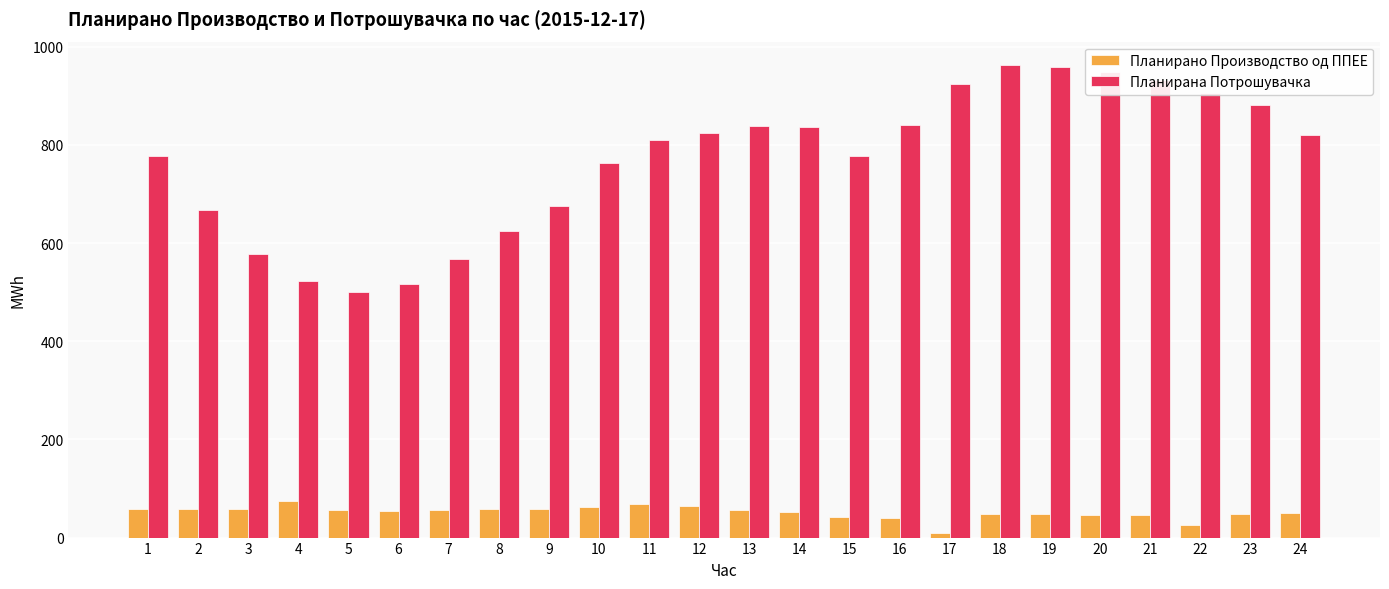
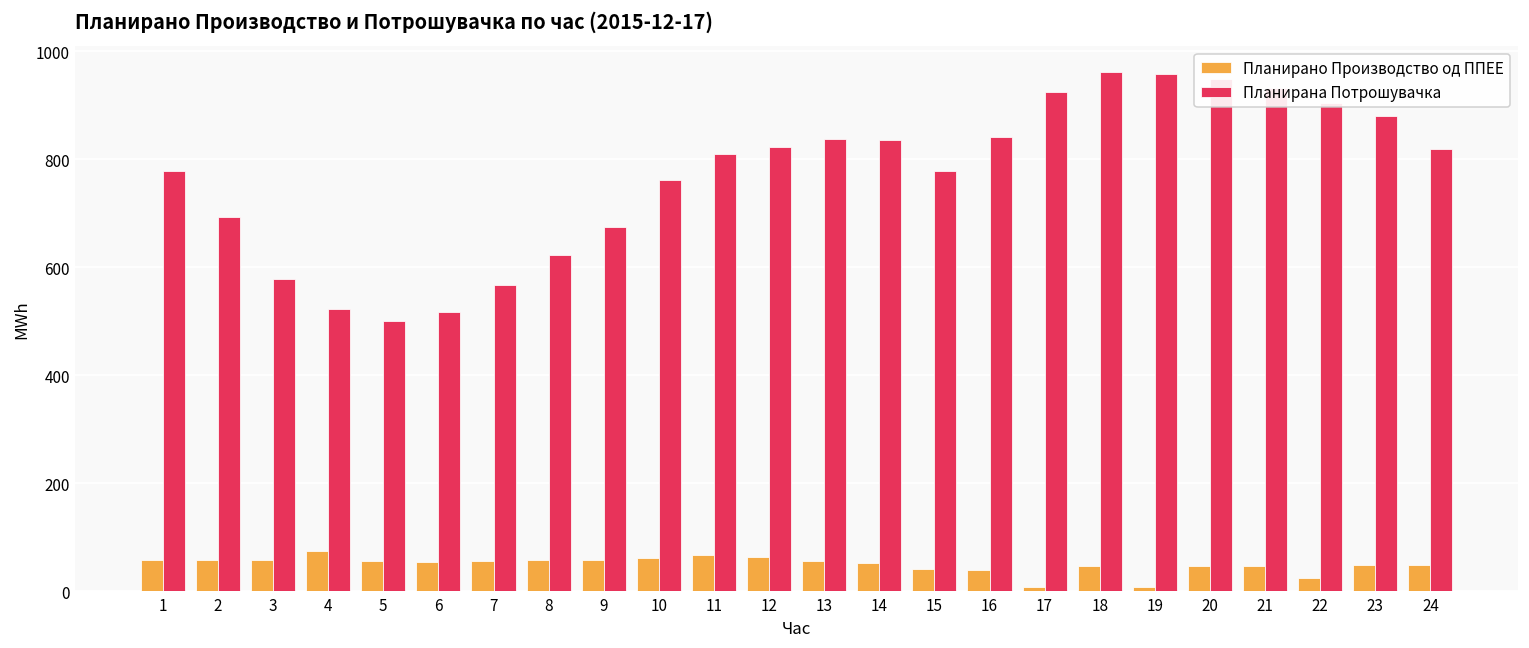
  {
    "Планирано Производство од ППЕЕ": {
      "1": 60,
      "2": 60,
      "3": 60,
      "4": 70,
      "5": 60,
      "6": 50,
      "7": 60,
      "8": 60,
      "9": 60,
      "10": 60,
      "11": 70,
      "12": 60,
      "13": 60,
      "14": 50,
      "15": 40,
      "16": 40,
      "17": 10,
      "18": 50,
-     "19": 50,
+     "19": 10,
      "20": 50,
      "21": 50,
      "22": 30,
      "23": 50,
      "24": 50
    },
    "Планирана Потрошувачка": {
      "1": 780,
-     "2": 670,
+     "2": 690,
      "3": 580,
      "4": 520,
      "5": 500,
      "6": 520,
      "7": 570,
      "8": 620,
      "9": 670,
      "10": 760,
      "11": 810,
      "12": 820,
      "13": 840,
      "14": 840,
      "15": 780,
      "16": 840,
      "17": 920,
      "18": 960,
      "19": 960,
      "23": 880,
      "24": 820
    }
  }
